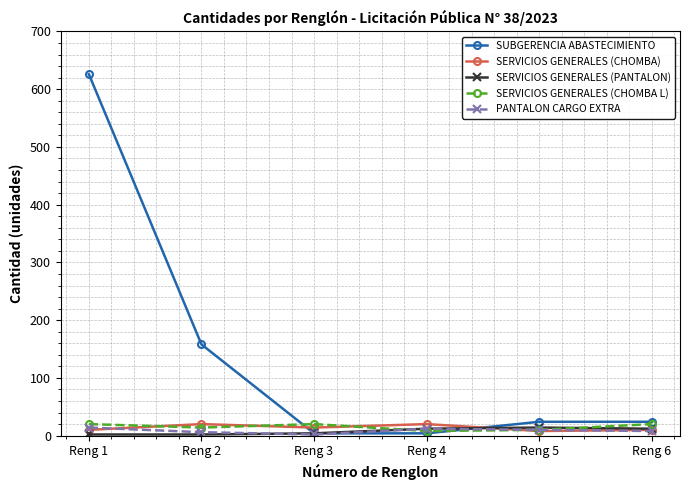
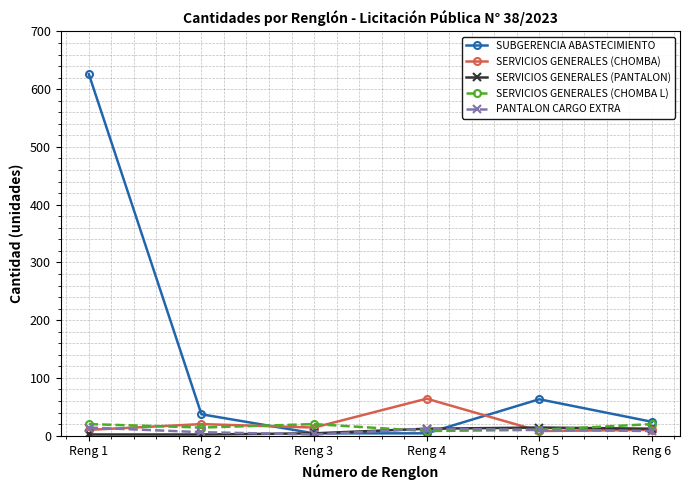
  {
    "SUBGERENCIA ABASTECIMIENTO": {
      "Reng 1": 630,
-     "Reng 2": 160,
-     "Reng 5": 20
+     "Reng 2": 40,
+     "Reng 5": 60
    },
    "SERVICIOS GENERALES (CHOMBA)": {
      "Reng 2": 20,
      "Reng 3": 10,
-     "Reng 4": 20
+     "Reng 4": 60
    },
    "SERVICIOS GENERALES (PANTALON)": {
      "Reng 1": 0
    },
    "SERVICIOS GENERALES (CHOMBA L)": {
      "Reng 1": 20,
      "Reng 2": 10,
      "Reng 3": 20
    }
  }
